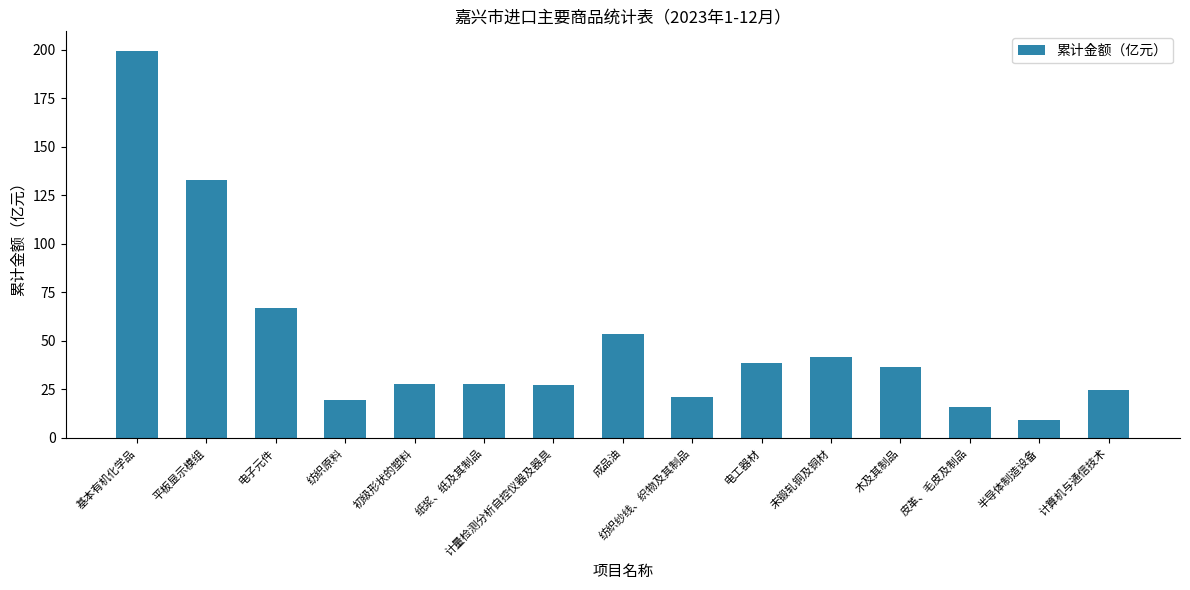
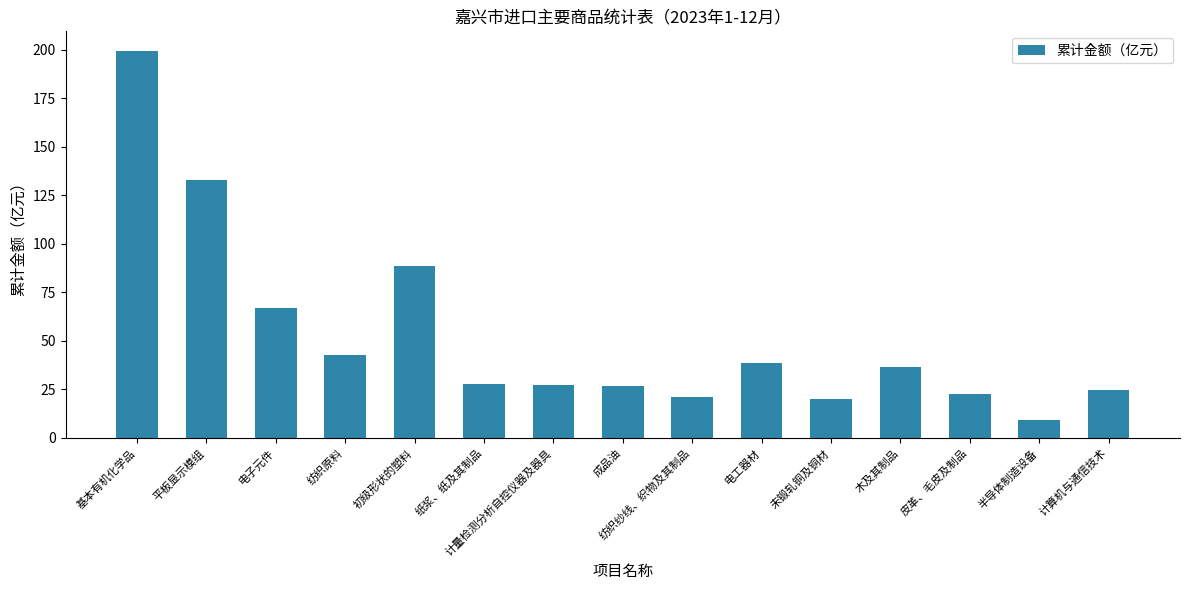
  {
    "基本有机化学品": 200,
    "平板显示模组": 133,
    "电子元件": 67,
-   "纺织原料": 19,
-   "初级形状的塑料": 28,
+   "纺织原料": 43,
+   "初级形状的塑料": 89,
    "纸浆、纸及其制品": 28,
    "计量检测分析自控仪器及器具": 27,
-   "成品油": 53,
+   "成品油": 27,
    "纺织纱线、织物及其制品": 21,
    "电工器材": 39,
-   "未锻轧铜及铜材": 42,
+   "未锻轧铜及铜材": 20,
    "木及其制品": 36,
-   "皮革、毛皮及制品": 16,
+   "皮革、毛皮及制品": 22,
    "半导体制造设备": 9,
    "计算机与通信技术": 25
  }
